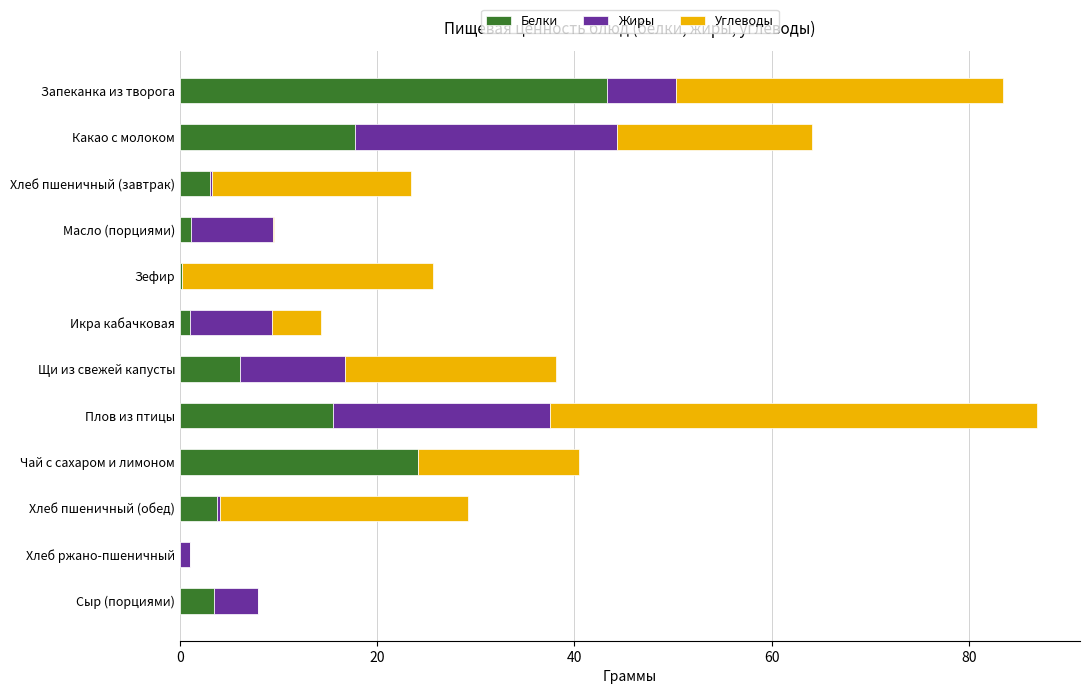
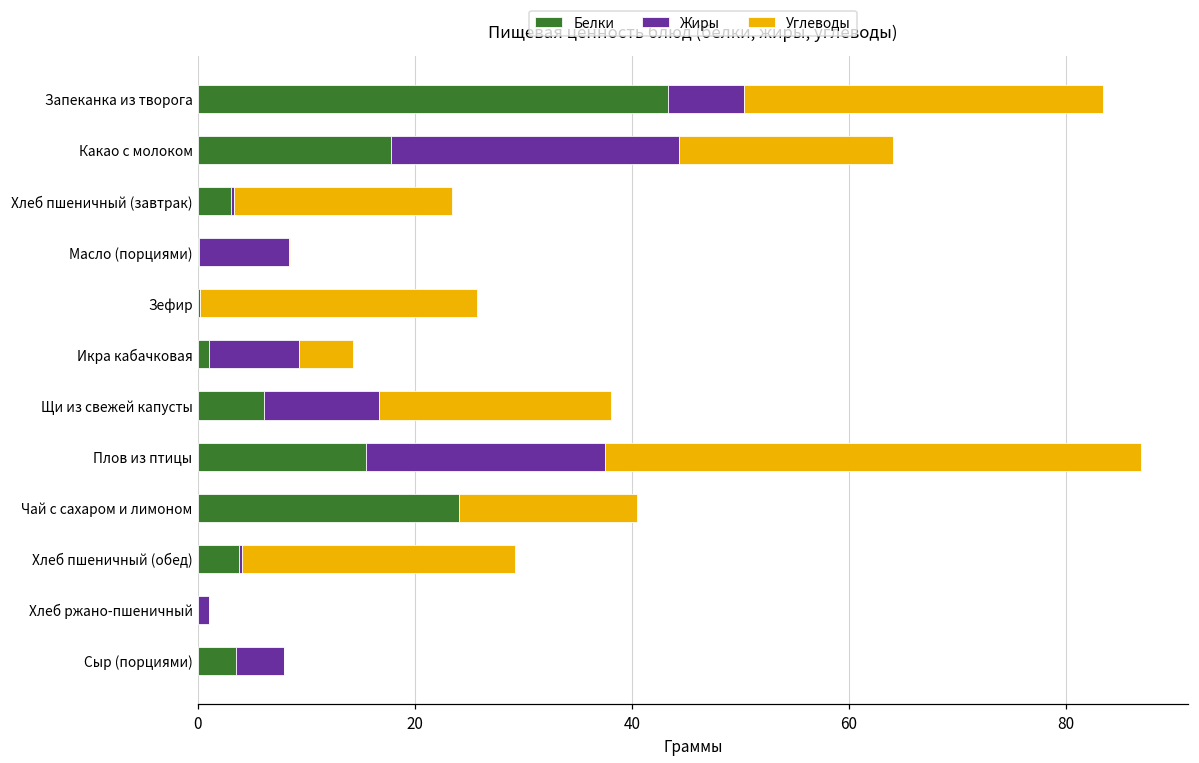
  {
    "Белки": {
      "Запеканка из творога": 43,
      "Какао с молоком": 18,
      "Хлеб пшеничный (завтрак)": 3,
-     "Масло (порциями)": 1,
+     "Масло (порциями)": 0,
      "Икра кабачковая": 1,
      "Щи из свежей капусты": 6,
      "Плов из птицы": 16,
      "Чай с сахаром и лимоном": 24,
      "Хлеб пшеничный (обед)": 4,
      "Хлеб ржано-пшеничный": 0,
      "Сыр (порциями)": 4
    },
    "Жиры": {
      "Запеканка из творога": 7,
      "Какао с молоком": 27,
      "Масло (порциями)": 8,
      "Зефир": 0,
      "Икра кабачковая": 8,
      "Щи из свежей капусты": 11,
      "Плов из птицы": 22,
      "Чай с сахаром и лимоном": 0,
      "Хлеб пшеничный (обед)": 0,
      "Хлеб ржано-пшеничный": 1,
      "Сыр (порциями)": 4
    },
    "Углеводы": {
      "Запеканка из творога": 33,
      "Какао с молоком": 20,
      "Хлеб пшеничный (завтрак)": 20,
      "Зефир": 26,
      "Икра кабачковая": 5,
      "Щи из свежей капусты": 21,
      "Плов из птицы": 49,
      "Чай с сахаром и лимоном": 16,
      "Хлеб пшеничный (обед)": 25,
      "Хлеб ржано-пшеничный": 0,
      "Сыр (порциями)": 0
    }
  }
